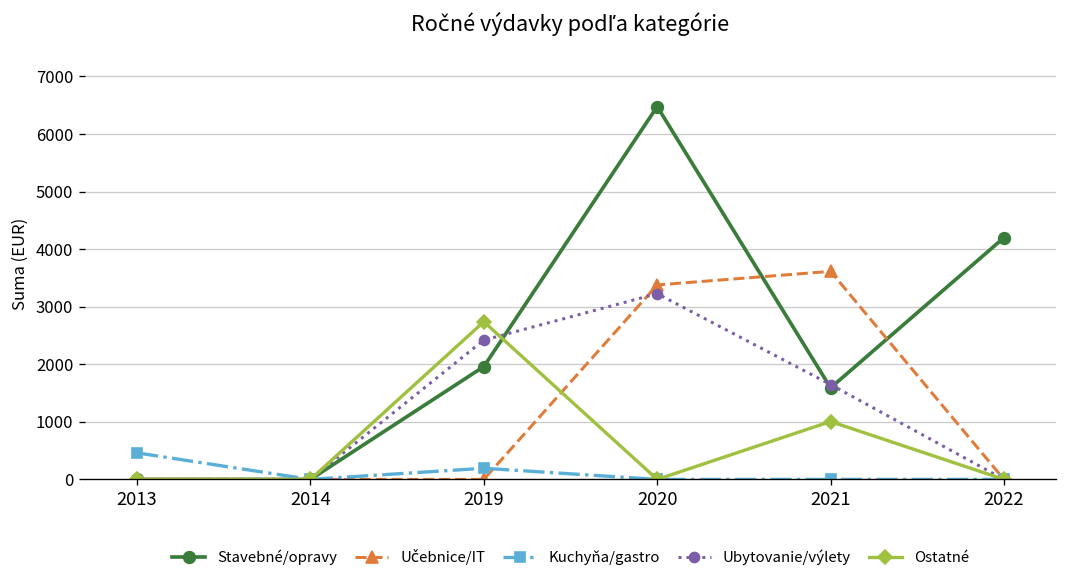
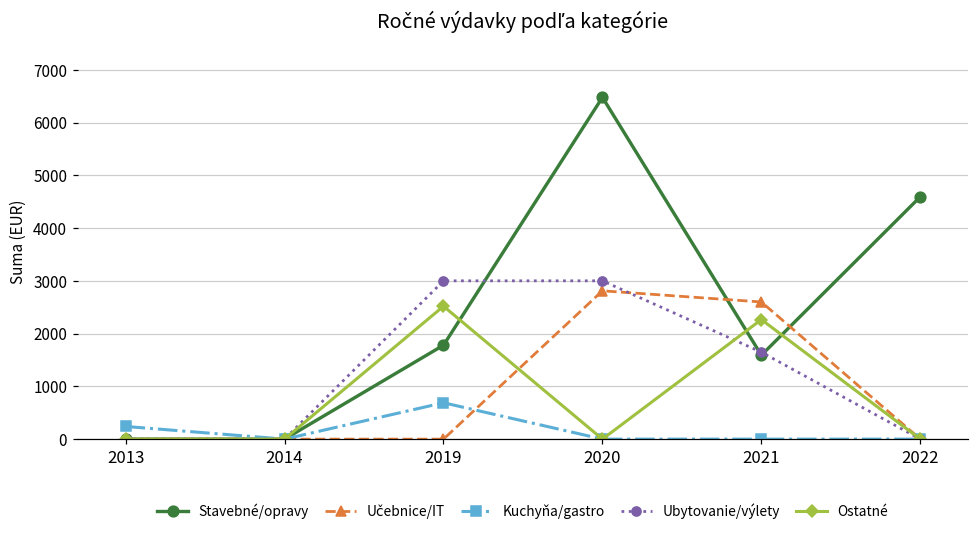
  {
    "Stavebné/opravy": {
-     "2019": 2000,
+     "2019": 1800,
      "2020": 6500,
      "2021": 1600,
-     "2022": 4200
+     "2022": 4600
    },
    "Učebnice/IT": {
      "2019": 0,
-     "2020": 3400,
-     "2021": 3600
+     "2020": 2800,
+     "2021": 2600
    },
    "Kuchyňa/gastro": {
-     "2013": 500,
-     "2019": 200,
+     "2013": 200,
+     "2019": 700,
      "2021": 0
    },
    "Ubytovanie/výlety": {
-     "2019": 2400,
-     "2020": 3200,
+     "2019": 3000,
+     "2020": 3000,
      "2021": 1600
    },
    "Ostatné": {
-     "2019": 2700,
-     "2021": 1000
+     "2019": 2500,
+     "2021": 2300
    }
  }
